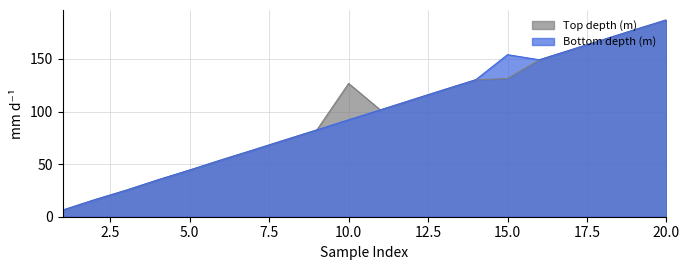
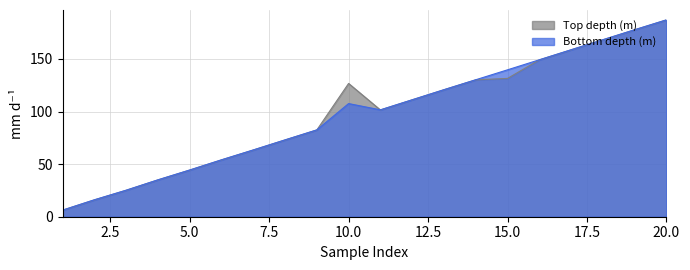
  {
    "Top depth (m)": {
      "10.0": 127,
      "15.0": 131
    },
    "Bottom depth (m)": {
-     "10.0": 92,
-     "15.0": 154
+     "10.0": 108,
+     "15.0": 140
    }
  }
